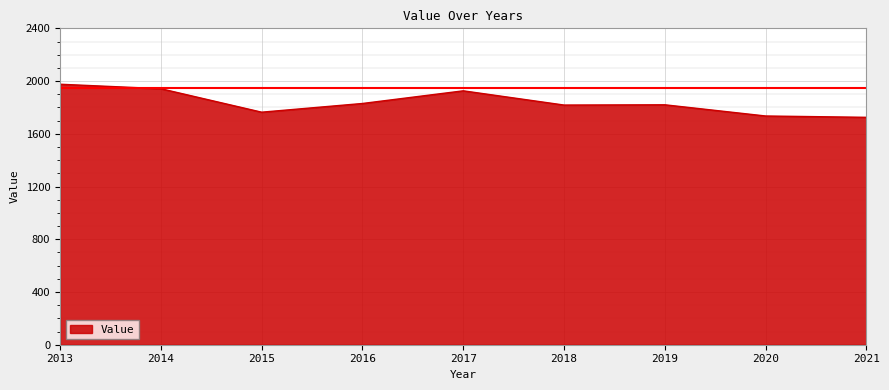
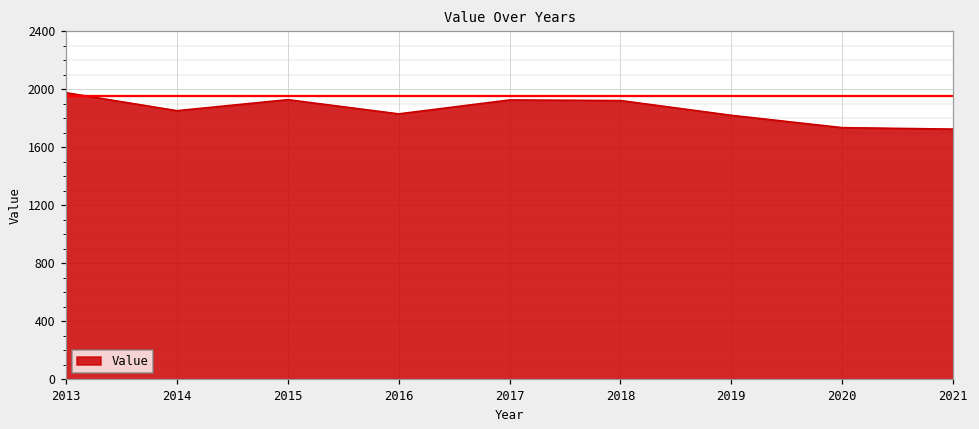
  {
    "2013": 1980,
-   "2014": 1940,
-   "2015": 1760,
+   "2014": 1850,
+   "2015": 1930,
    "2016": 1830,
    "2017": 1930,
-   "2018": 1820,
+   "2018": 1920,
    "2019": 1820,
    "2020": 1740,
    "2021": 1730
  }
